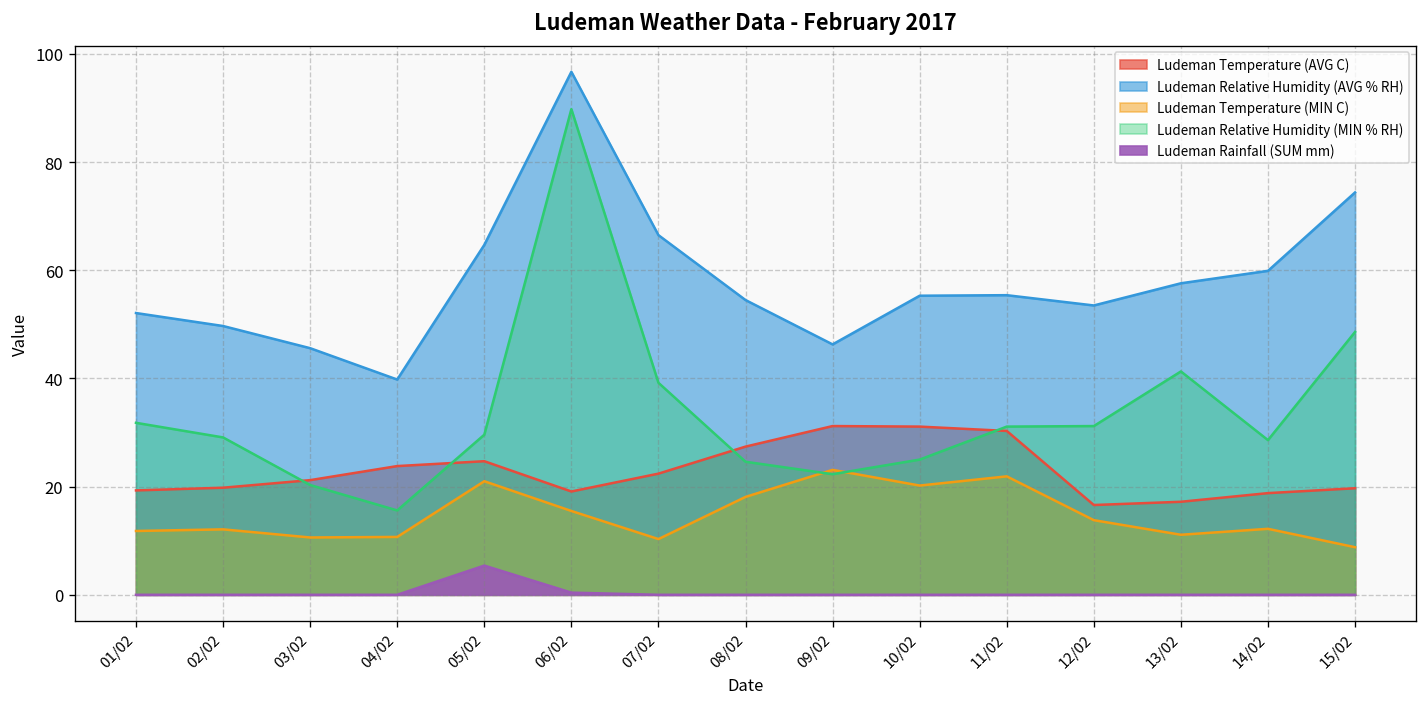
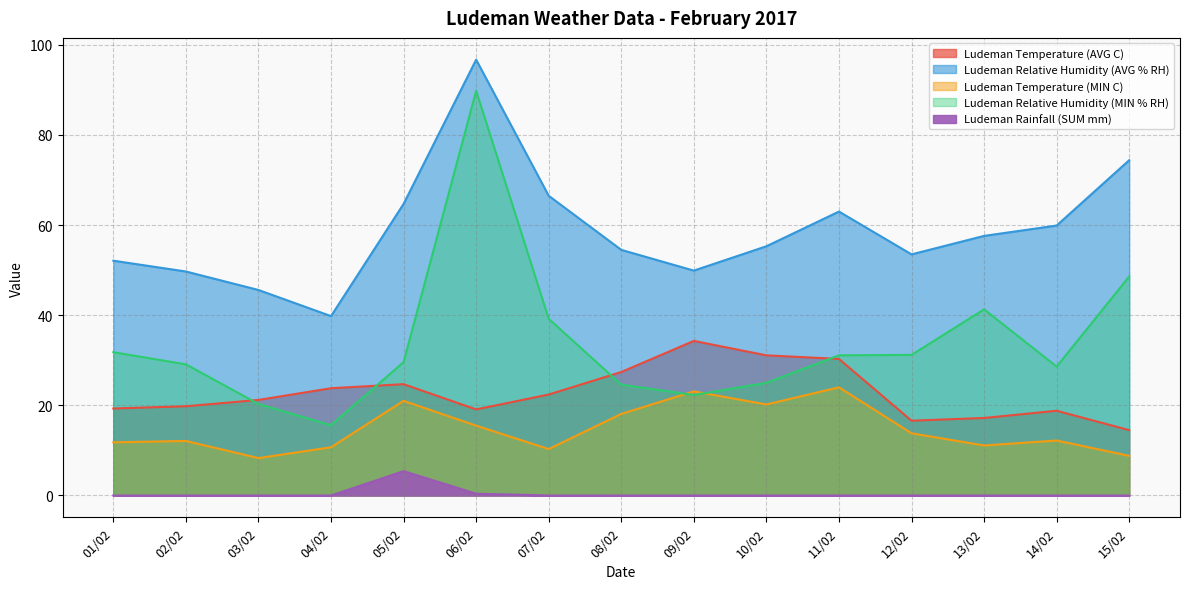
  {
    "Ludeman Temperature (AVG C)": {
      "01/02": 19,
      "02/02": 20,
      "03/02": 21,
      "04/02": 24,
      "05/02": 25,
      "06/02": 19,
      "07/02": 22,
      "08/02": 27,
-     "09/02": 31,
+     "09/02": 34,
      "10/02": 31,
      "11/02": 30,
      "12/02": 17,
      "13/02": 17,
      "14/02": 19,
-     "15/02": 20
+     "15/02": 15
    },
    "Ludeman Relative Humidity (AVG % RH)": {
      "01/02": 52,
      "02/02": 50,
      "03/02": 46,
      "04/02": 40,
      "05/02": 65,
      "06/02": 97,
      "07/02": 67,
      "08/02": 55,
-     "09/02": 46,
+     "09/02": 50,
      "10/02": 55,
-     "11/02": 55,
+     "11/02": 63,
      "12/02": 54,
      "13/02": 58,
      "14/02": 60,
      "15/02": 74
    },
    "Ludeman Temperature (MIN C)": {
      "01/02": 12,
      "02/02": 12,
-     "03/02": 11,
+     "03/02": 8,
      "04/02": 11,
      "05/02": 21,
      "06/02": 16,
      "07/02": 10,
      "08/02": 18,
      "09/02": 23,
      "10/02": 20,
-     "11/02": 22,
+     "11/02": 24,
      "12/02": 14,
      "13/02": 11,
      "14/02": 12,
      "15/02": 9
    },
    "Ludeman Relative Humidity (MIN % RH)": {
      "01/02": 32,
      "02/02": 29,
      "03/02": 20,
      "04/02": 16,
      "05/02": 30,
      "06/02": 90,
      "07/02": 39,
      "08/02": 25,
      "09/02": 22,
      "10/02": 25,
      "11/02": 31,
      "12/02": 31,
      "13/02": 41,
      "14/02": 29,
      "15/02": 49
    },
    "Ludeman Rainfall (SUM mm)": {
      "01/02": 0,
      "02/02": 0,
      "03/02": 0,
      "04/02": 0,
      "05/02": 5,
      "06/02": 0,
      "07/02": 0,
      "08/02": 0,
      "09/02": 0,
      "10/02": 0,
      "11/02": 0,
      "12/02": 0,
      "13/02": 0,
      "14/02": 0,
      "15/02": 0
    }
  }
